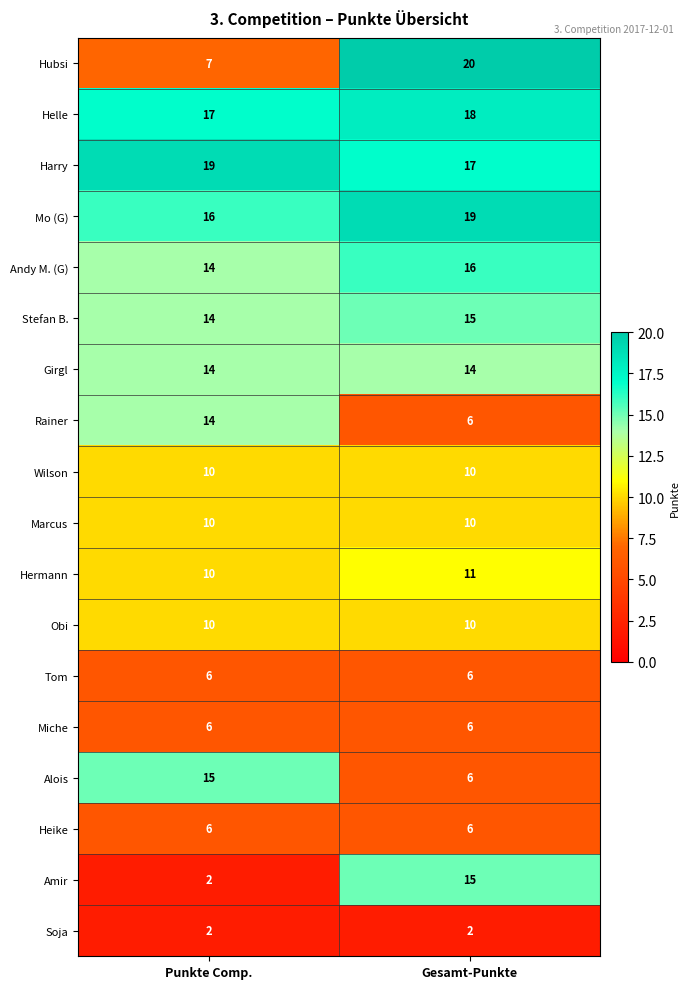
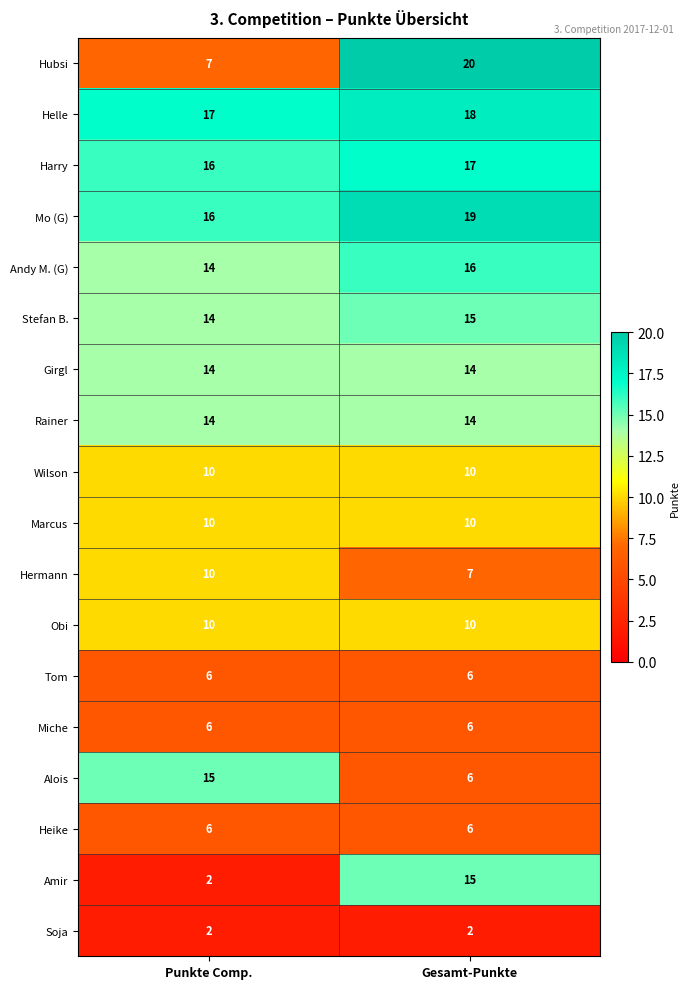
  {
    "Hubsi": {
      "Punkte Comp.": 7,
      "Gesamt-Punkte": 20
    },
    "Helle": {
      "Punkte Comp.": 17,
      "Gesamt-Punkte": 18
    },
    "Harry": {
-     "Punkte Comp.": 19,
+     "Punkte Comp.": 16,
      "Gesamt-Punkte": 17
    },
    "Mo (G)": {
      "Punkte Comp.": 16,
      "Gesamt-Punkte": 19
    },
    "Andy M. (G)": {
      "Punkte Comp.": 14,
      "Gesamt-Punkte": 16
    },
    "Stefan B.": {
      "Punkte Comp.": 14,
      "Gesamt-Punkte": 15
    },
    "Girgl": {
      "Punkte Comp.": 14,
      "Gesamt-Punkte": 14
    },
    "Rainer": {
      "Punkte Comp.": 14,
-     "Gesamt-Punkte": 6
+     "Gesamt-Punkte": 14
    },
    "Wilson": {
      "Punkte Comp.": 10,
      "Gesamt-Punkte": 10
    },
    "Marcus": {
      "Punkte Comp.": 10,
      "Gesamt-Punkte": 10
    },
    "Hermann": {
      "Punkte Comp.": 10,
-     "Gesamt-Punkte": 11
+     "Gesamt-Punkte": 7
    },
    "Obi": {
      "Punkte Comp.": 10,
      "Gesamt-Punkte": 10
    },
    "Tom": {
      "Punkte Comp.": 6,
      "Gesamt-Punkte": 6
    },
    "Miche": {
      "Punkte Comp.": 6,
      "Gesamt-Punkte": 6
    },
    "Alois": {
      "Punkte Comp.": 15,
      "Gesamt-Punkte": 6
    },
    "Heike": {
      "Punkte Comp.": 6,
      "Gesamt-Punkte": 6
    },
    "Amir": {
      "Punkte Comp.": 2,
      "Gesamt-Punkte": 15
    },
    "Soja": {
      "Punkte Comp.": 2,
      "Gesamt-Punkte": 2
    }
  }
